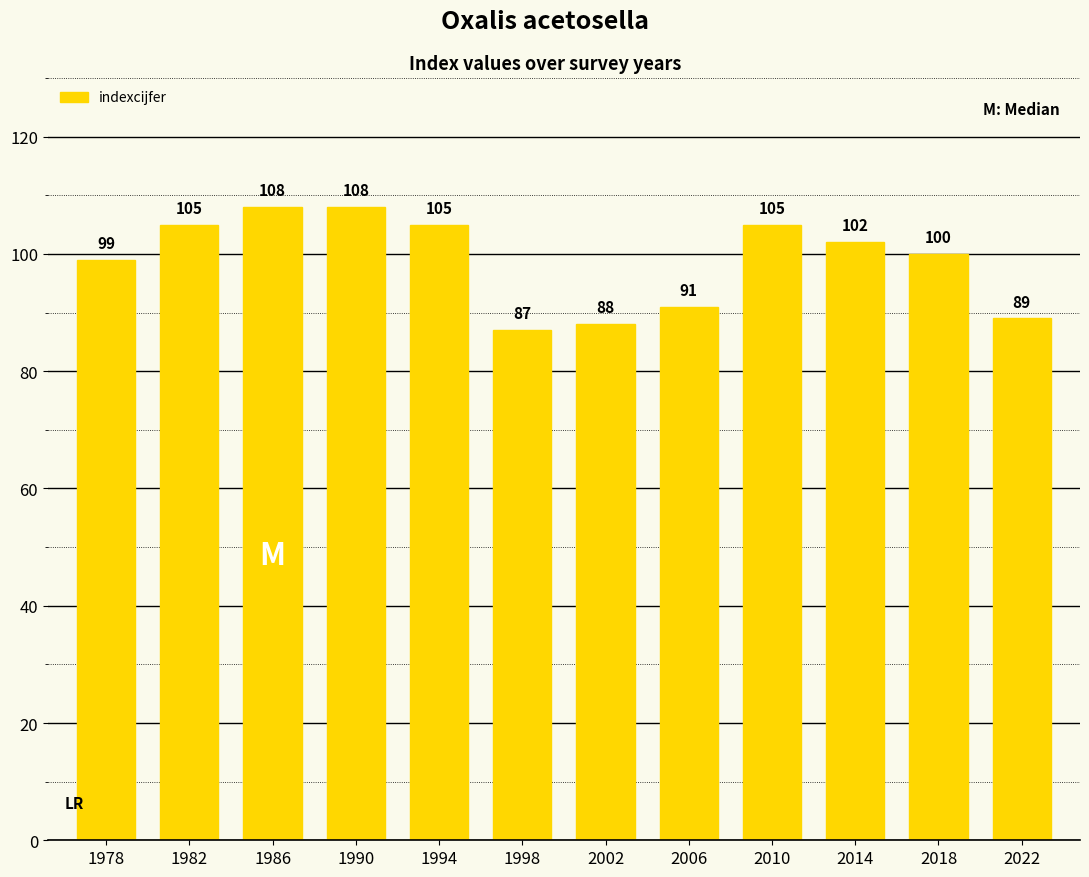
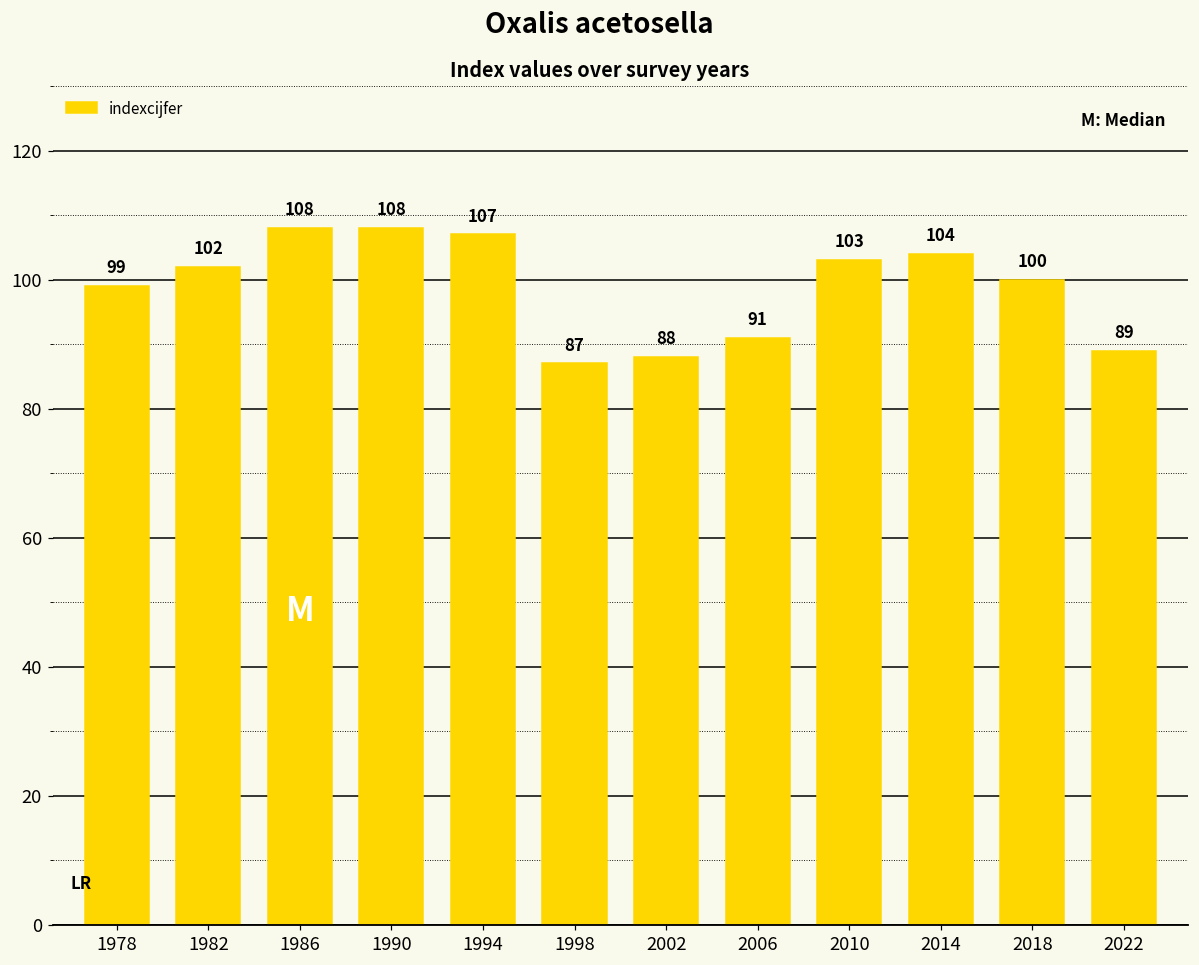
  {
    "1978": 99,
-   "1982": 105,
+   "1982": 102,
    "1986": 108,
    "1990": 108,
-   "1994": 105,
+   "1994": 107,
    "1998": 87,
    "2002": 88,
    "2006": 91,
-   "2010": 105,
-   "2014": 102,
+   "2010": 103,
+   "2014": 104,
    "2018": 100,
    "2022": 89
  }
